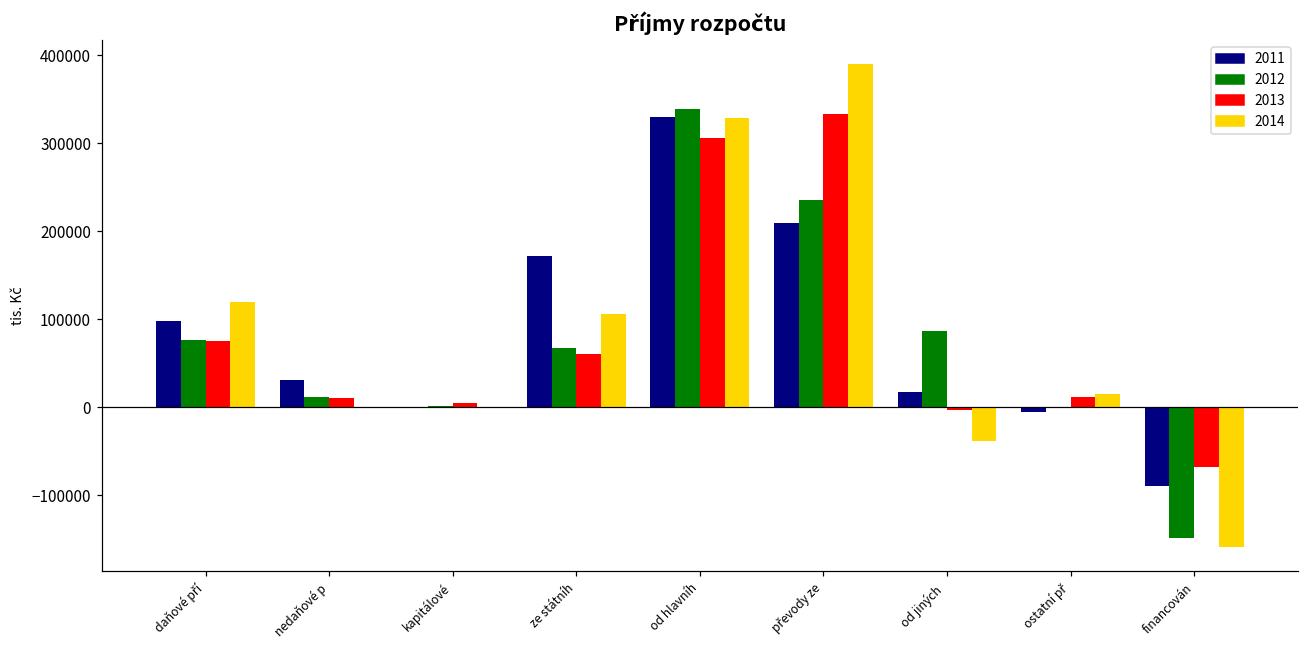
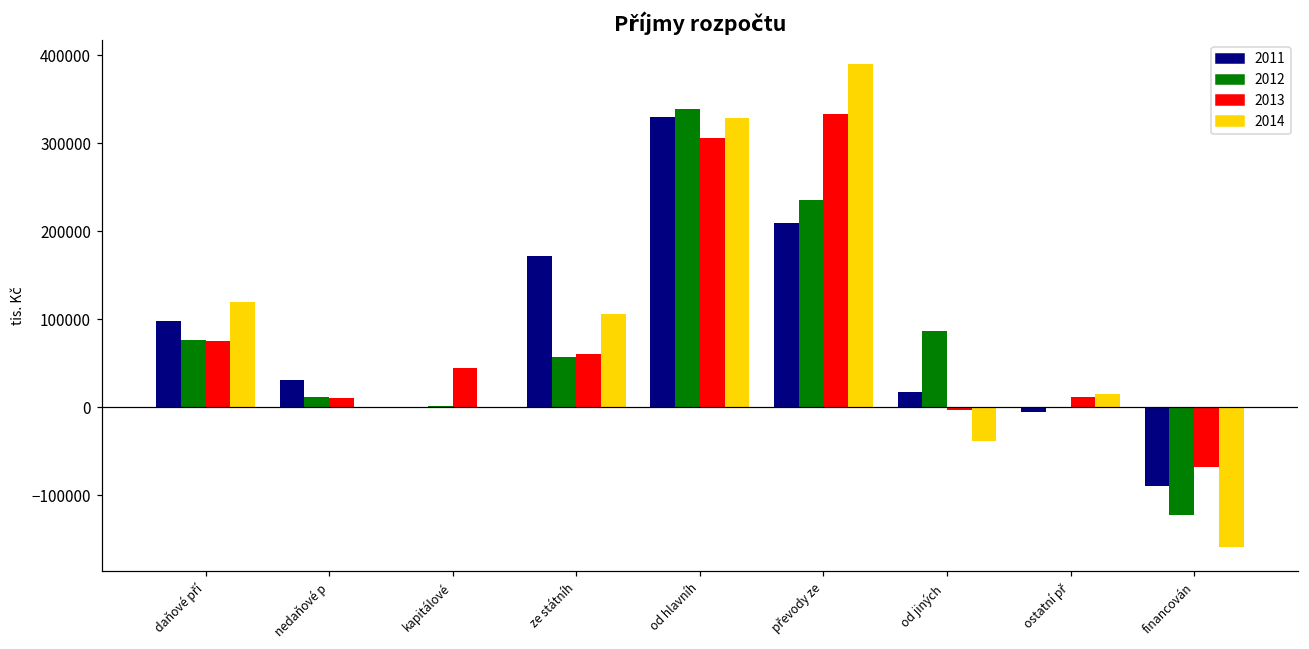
  {
    "2011": {
      "daňové pří": 100000,
      "nedaňové p": 30000,
      "kapitálové": 0,
      "ze státníh": 170000,
      "od hlavníh": 330000,
      "převody ze": 210000,
      "od jiných": 20000,
      "ostatní př": -10000,
      "financován": -90000
    },
    "2012": {
      "daňové pří": 80000,
      "nedaňové p": 10000,
-     "ze státníh": 70000,
+     "ze státníh": 60000,
      "od hlavníh": 340000,
      "převody ze": 240000,
      "od jiných": 90000,
-     "financován": -150000
+     "financován": -120000
    },
    "2013": {
      "daňové pří": 80000,
      "nedaňové p": 10000,
-     "kapitálové": 10000,
+     "kapitálové": 40000,
      "ze státníh": 60000,
      "od hlavníh": 310000,
      "převody ze": 330000,
      "ostatní př": 10000,
      "financován": -70000
    },
    "2014": {
      "daňové pří": 120000,
      "ze státníh": 110000,
      "od hlavníh": 330000,
      "převody ze": 390000,
      "od jiných": -40000,
      "ostatní př": 20000,
      "financován": -160000
    }
  }
